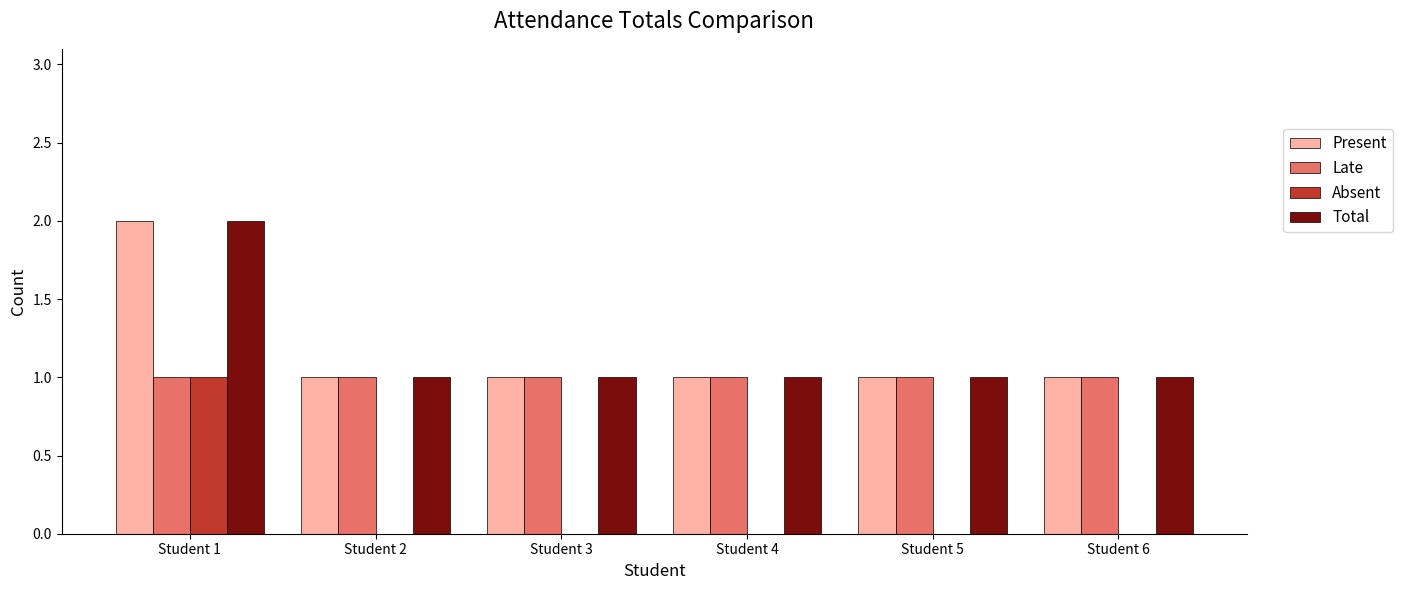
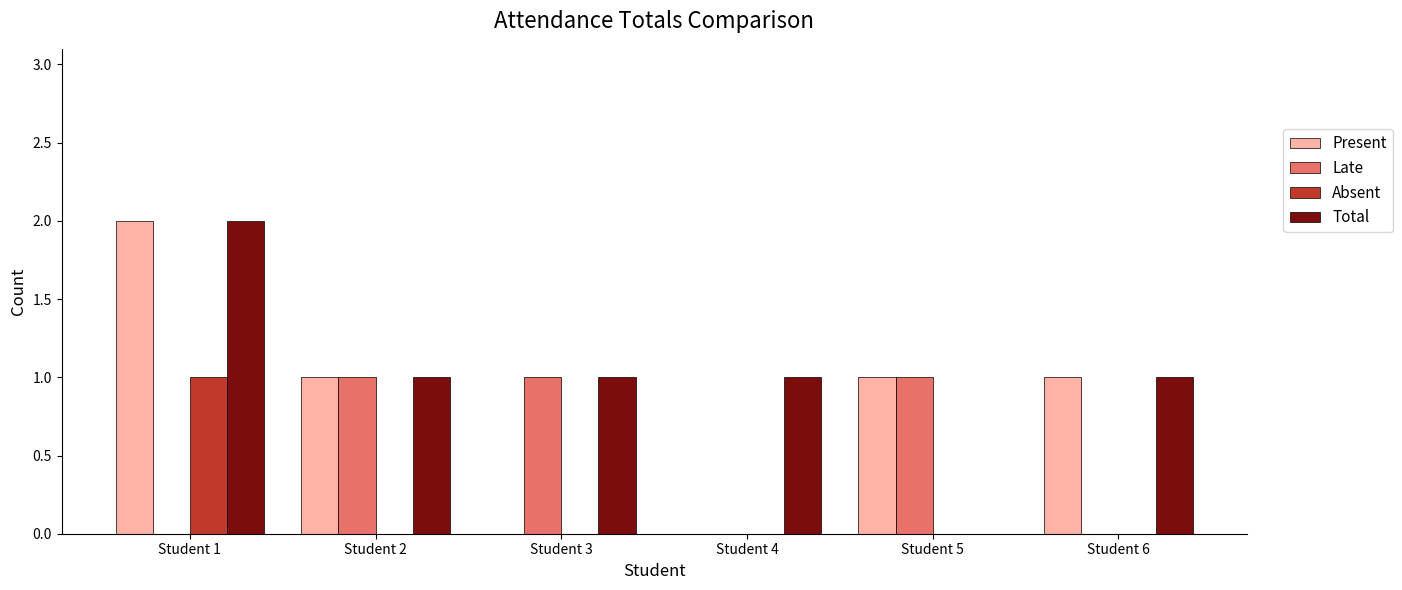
  {
    "Present": {
      "Student 1": 2,
      "Student 2": 1,
-     "Student 3": 1,
-     "Student 4": 1,
+     "Student 3": 0,
+     "Student 4": 0,
      "Student 5": 1,
      "Student 6": 1
    },
    "Late": {
-     "Student 1": 1,
+     "Student 1": 0,
      "Student 2": 1,
      "Student 3": 1,
-     "Student 4": 1,
+     "Student 4": 0,
      "Student 5": 1,
-     "Student 6": 1
+     "Student 6": 0
    },
    "Absent": {
      "Student 1": 1,
      "Student 2": 0,
      "Student 3": 0,
      "Student 4": 0,
      "Student 5": 0,
      "Student 6": 0
    },
    "Total": {
      "Student 1": 2,
      "Student 2": 1,
      "Student 3": 1,
      "Student 4": 1,
-     "Student 5": 1,
+     "Student 5": 0,
      "Student 6": 1
    }
  }
